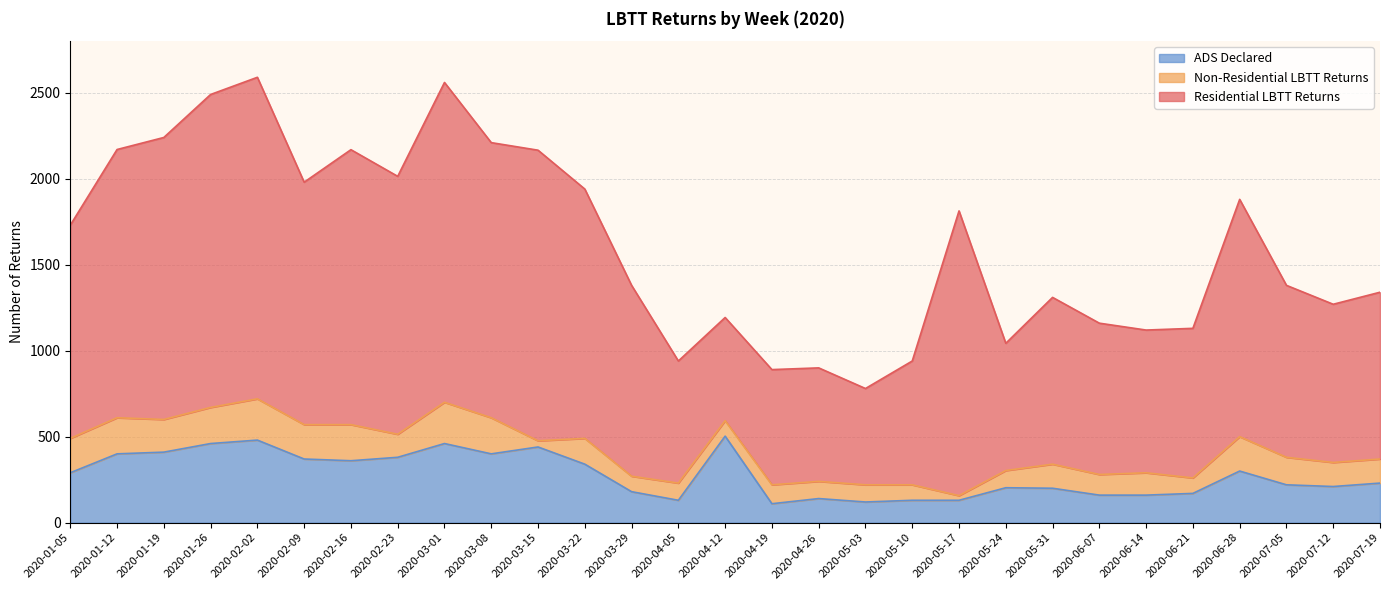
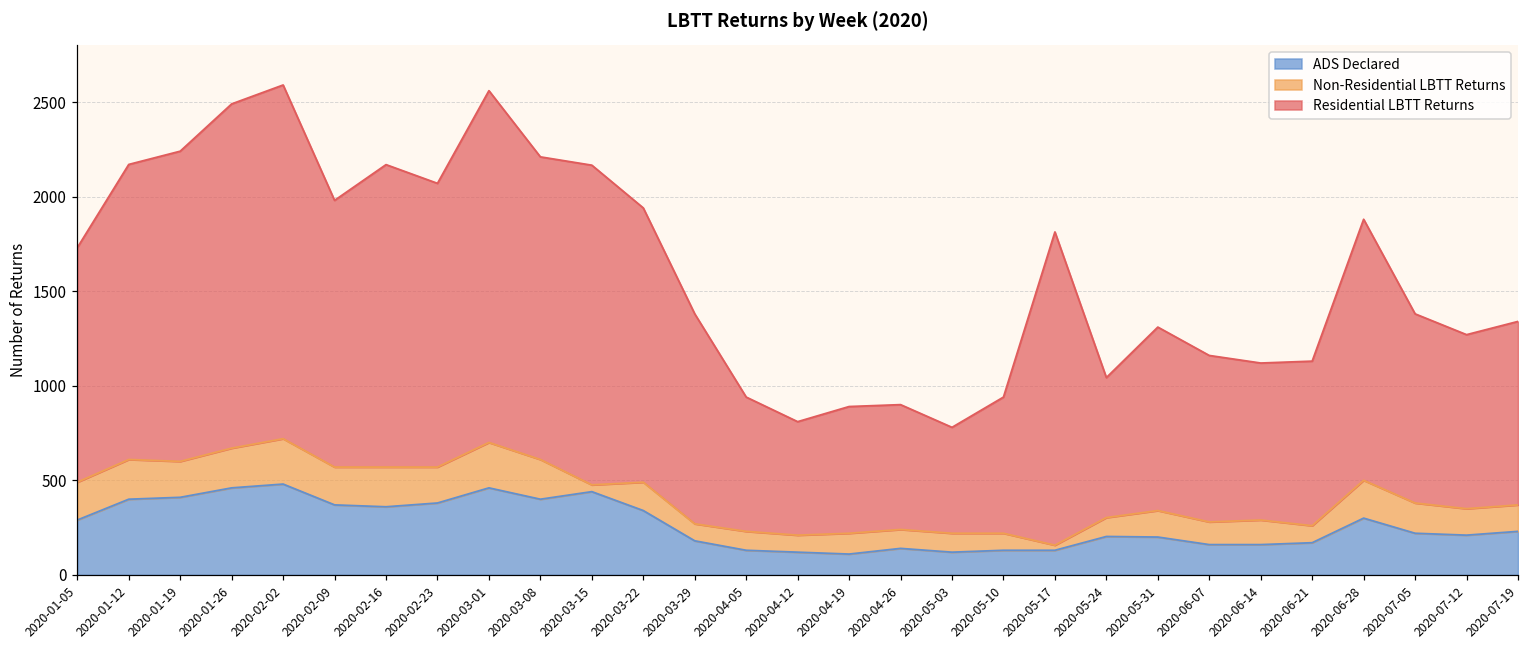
  {
    "ADS Declared": {
      "2020-01-05": 290,
      "2020-01-12": 400,
      "2020-01-19": 410,
      "2020-01-26": 460,
      "2020-02-02": 480,
      "2020-02-09": 370,
      "2020-02-16": 360,
      "2020-02-23": 380,
      "2020-03-01": 460,
      "2020-03-08": 400,
      "2020-03-15": 440,
      "2020-03-22": 340,
      "2020-03-29": 180,
      "2020-04-05": 130,
-     "2020-04-12": 500,
+     "2020-04-12": 120,
      "2020-04-19": 110,
      "2020-04-26": 140,
      "2020-05-03": 120,
      "2020-05-10": 130,
      "2020-05-17": 130,
      "2020-05-24": 200,
      "2020-05-31": 200,
      "2020-06-07": 160,
      "2020-06-14": 160,
      "2020-06-21": 170,
      "2020-06-28": 300,
      "2020-07-05": 220,
      "2020-07-12": 210,
      "2020-07-19": 230
    },
    "Non-Residential LBTT Returns": {
      "2020-01-05": 200,
      "2020-01-12": 210,
      "2020-01-19": 190,
      "2020-01-26": 210,
      "2020-02-02": 240,
      "2020-02-09": 200,
      "2020-02-16": 210,
-     "2020-02-23": 130,
+     "2020-02-23": 190,
      "2020-03-01": 240,
      "2020-03-08": 210,
      "2020-03-15": 40,
      "2020-03-22": 150,
      "2020-03-29": 90,
      "2020-04-05": 100,
      "2020-04-12": 90,
      "2020-04-19": 110,
      "2020-04-26": 100,
      "2020-05-03": 100,
      "2020-05-10": 90,
      "2020-05-17": 30,
      "2020-05-24": 100,
      "2020-05-31": 140,
      "2020-06-07": 120,
      "2020-06-14": 130,
      "2020-06-21": 90,
      "2020-06-28": 200,
      "2020-07-05": 160,
      "2020-07-12": 140,
      "2020-07-19": 140
    },
    "Residential LBTT Returns": {
      "2020-01-05": 1240,
      "2020-01-12": 1560,
      "2020-01-19": 1640,
      "2020-01-26": 1820,
      "2020-02-02": 1870,
      "2020-02-09": 1410,
      "2020-02-16": 1600,
      "2020-02-23": 1500,
      "2020-03-01": 1860,
      "2020-03-08": 1600,
      "2020-03-15": 1690,
      "2020-03-22": 1450,
      "2020-03-29": 1110,
      "2020-04-05": 710,
      "2020-04-12": 600,
      "2020-04-19": 670,
      "2020-04-26": 660,
      "2020-05-03": 560,
      "2020-05-10": 720,
      "2020-05-17": 1660,
      "2020-05-24": 740,
      "2020-05-31": 970,
      "2020-06-07": 880,
      "2020-06-14": 830,
      "2020-06-21": 870,
      "2020-06-28": 1380,
      "2020-07-05": 1000,
      "2020-07-12": 920,
      "2020-07-19": 970
    }
  }
